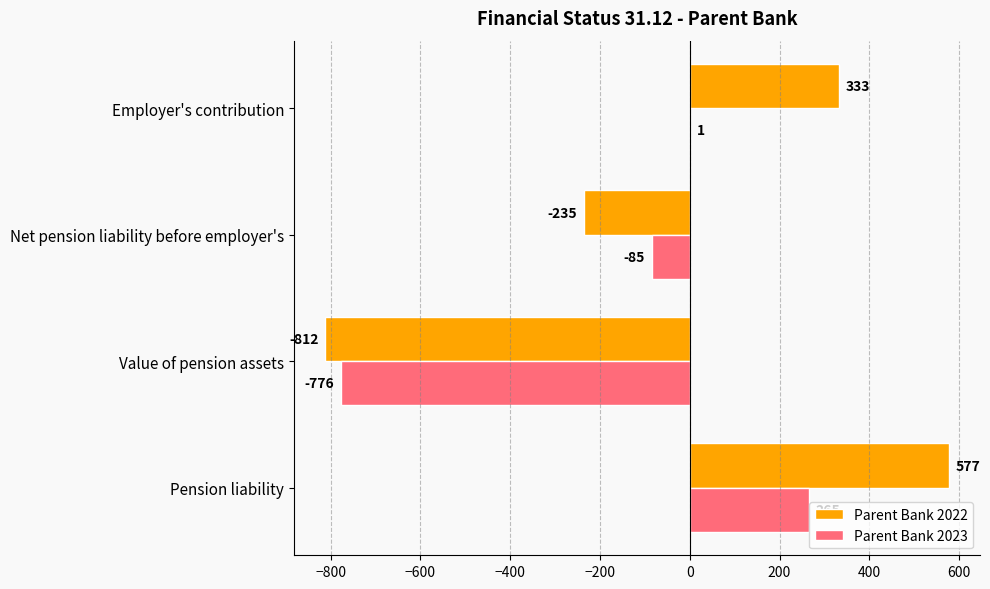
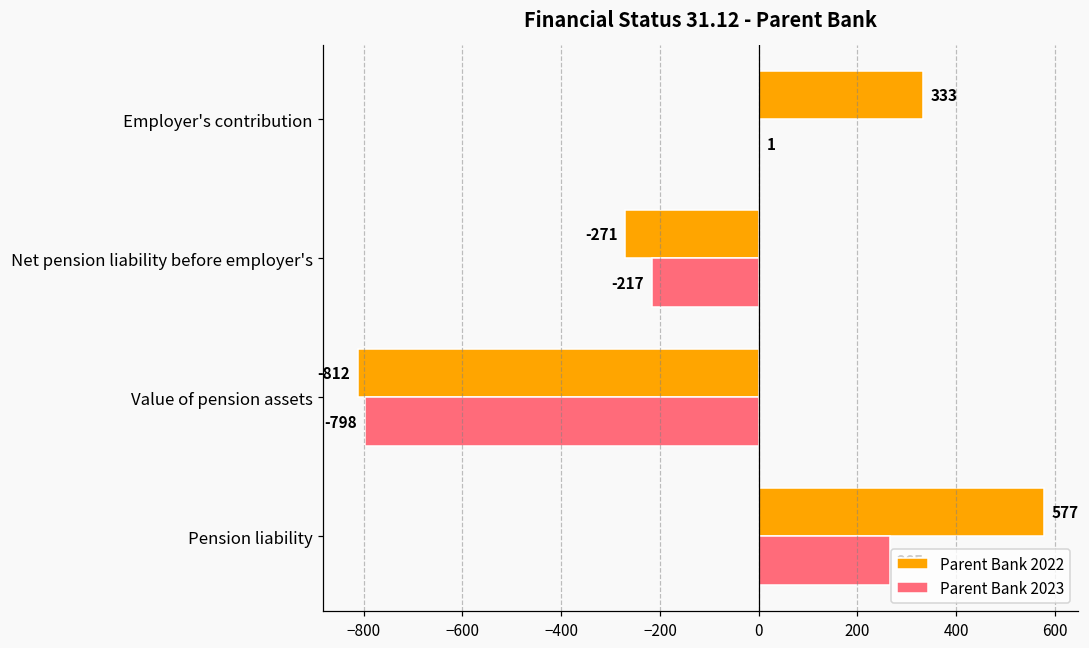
  {
    "Parent Bank 2022": {
      "Employer's contribution": 333,
-     "Net pension liability before employer's": -235,
+     "Net pension liability before employer's": -271,
      "Value of pension assets": -812,
      "Pension liability": 577
    },
    "Parent Bank 2023": {
      "Employer's contribution": 1,
-     "Net pension liability before employer's": -85,
-     "Value of pension assets": -776
+     "Net pension liability before employer's": -217,
+     "Value of pension assets": -798
    }
  }
